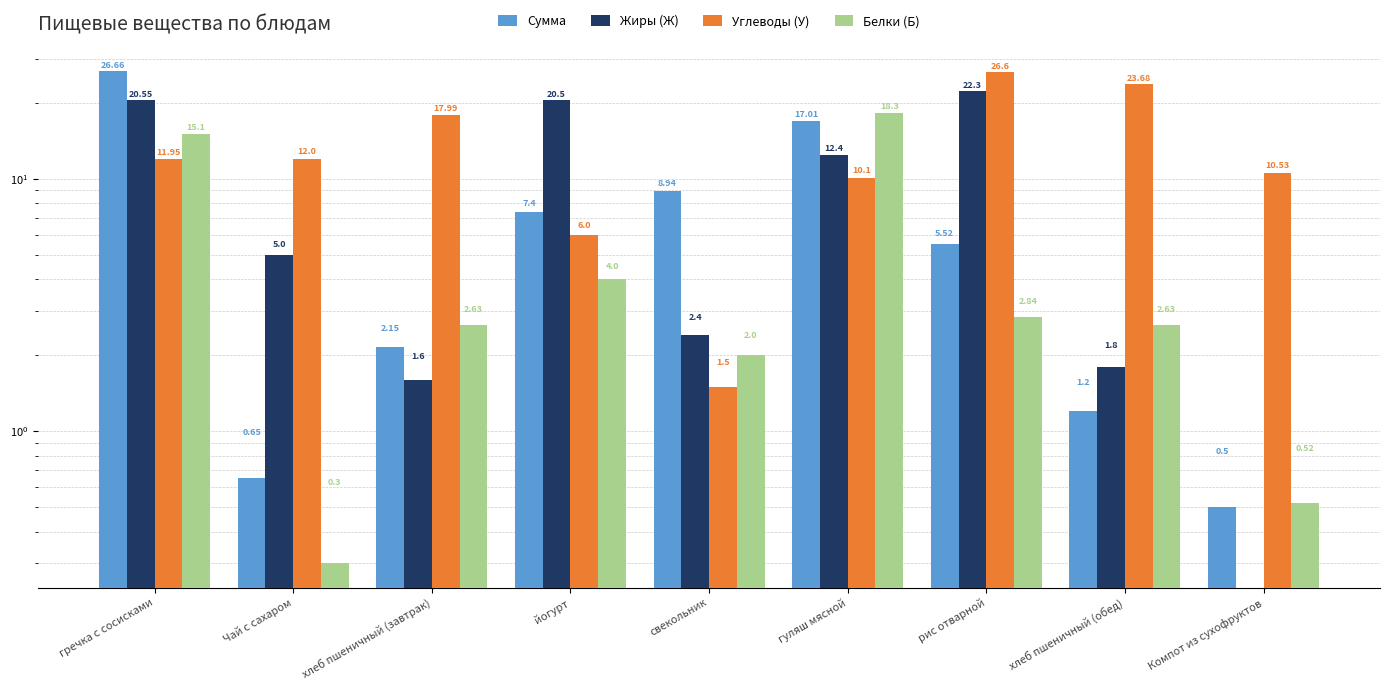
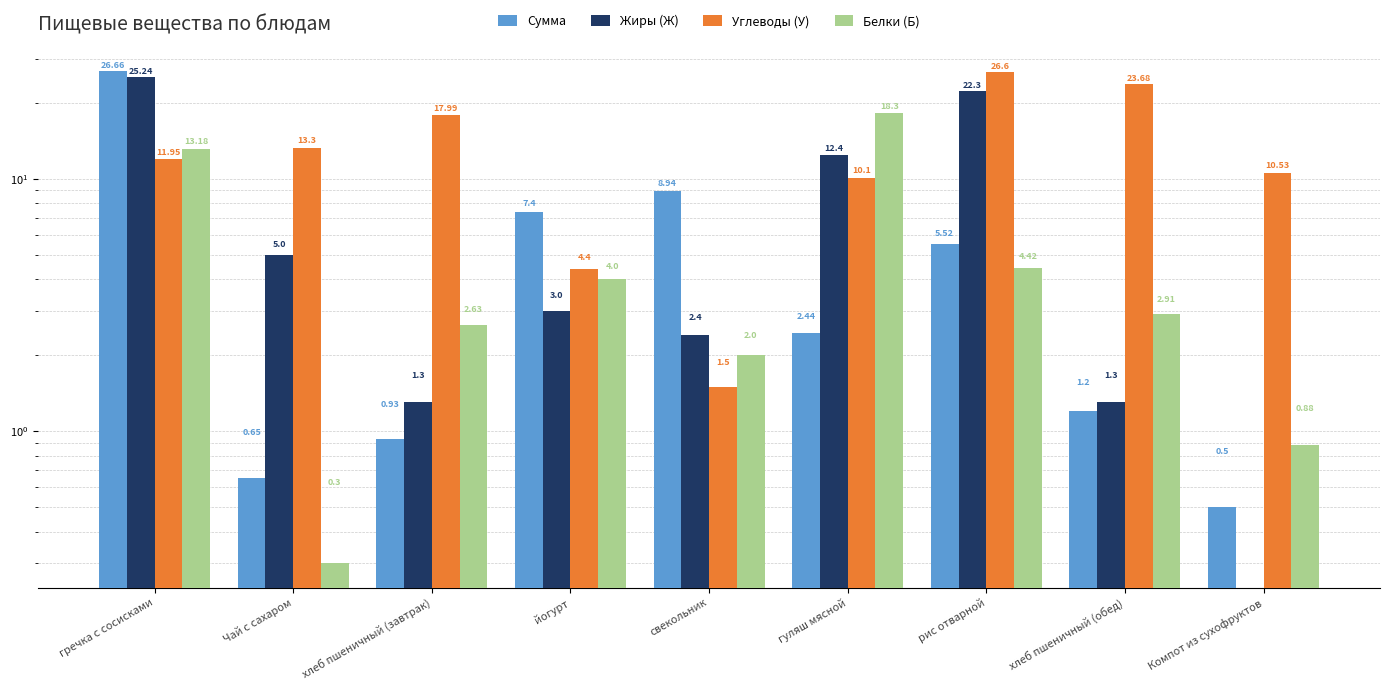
  {
    "Сумма": {
      "гречка с сосисками": 26.66,
-     "хлеб пшеничный (завтрак)": 2.15,
+     "хлеб пшеничный (завтрак)": 0.93,
      "йогурт": 7.4,
      "свекольник": 8.94,
-     "гуляш мясной": 17.01,
+     "гуляш мясной": 2.44,
      "рис отварной": 5.52,
      "хлеб пшеничный (обед)": 1.2
    },
    "Жиры (Ж)": {
-     "гречка с сосисками": 20.55,
+     "гречка с сосисками": 25.24,
      "Чай с сахаром": 5.0,
-     "хлеб пшеничный (завтрак)": 1.6,
-     "йогурт": 20.5,
+     "хлеб пшеничный (завтрак)": 1.3,
+     "йогурт": 3.0,
      "свекольник": 2.4,
      "гуляш мясной": 12.4,
      "рис отварной": 22.3,
-     "хлеб пшеничный (обед)": 1.8
+     "хлеб пшеничный (обед)": 1.3
    },
    "Углеводы (У)": {
      "гречка с сосисками": 11.95,
-     "Чай с сахаром": 12.0,
+     "Чай с сахаром": 13.3,
      "хлеб пшеничный (завтрак)": 17.99,
-     "йогурт": 6.0,
+     "йогурт": 4.4,
      "свекольник": 1.5,
      "гуляш мясной": 10.1,
      "рис отварной": 26.6,
      "хлеб пшеничный (обед)": 23.68,
      "Компот из сухофруктов": 10.53
    },
    "Белки (Б)": {
-     "гречка с сосисками": 15.1,
+     "гречка с сосисками": 13.18,
      "хлеб пшеничный (завтрак)": 2.63,
      "йогурт": 4.0,
      "свекольник": 2.0,
      "гуляш мясной": 18.3,
-     "рис отварной": 2.84,
-     "хлеб пшеничный (обед)": 2.63,
-     "Компот из сухофруктов": 0.52
+     "рис отварной": 4.42,
+     "хлеб пшеничный (обед)": 2.91,
+     "Компот из сухофруктов": 0.88
    }
  }
